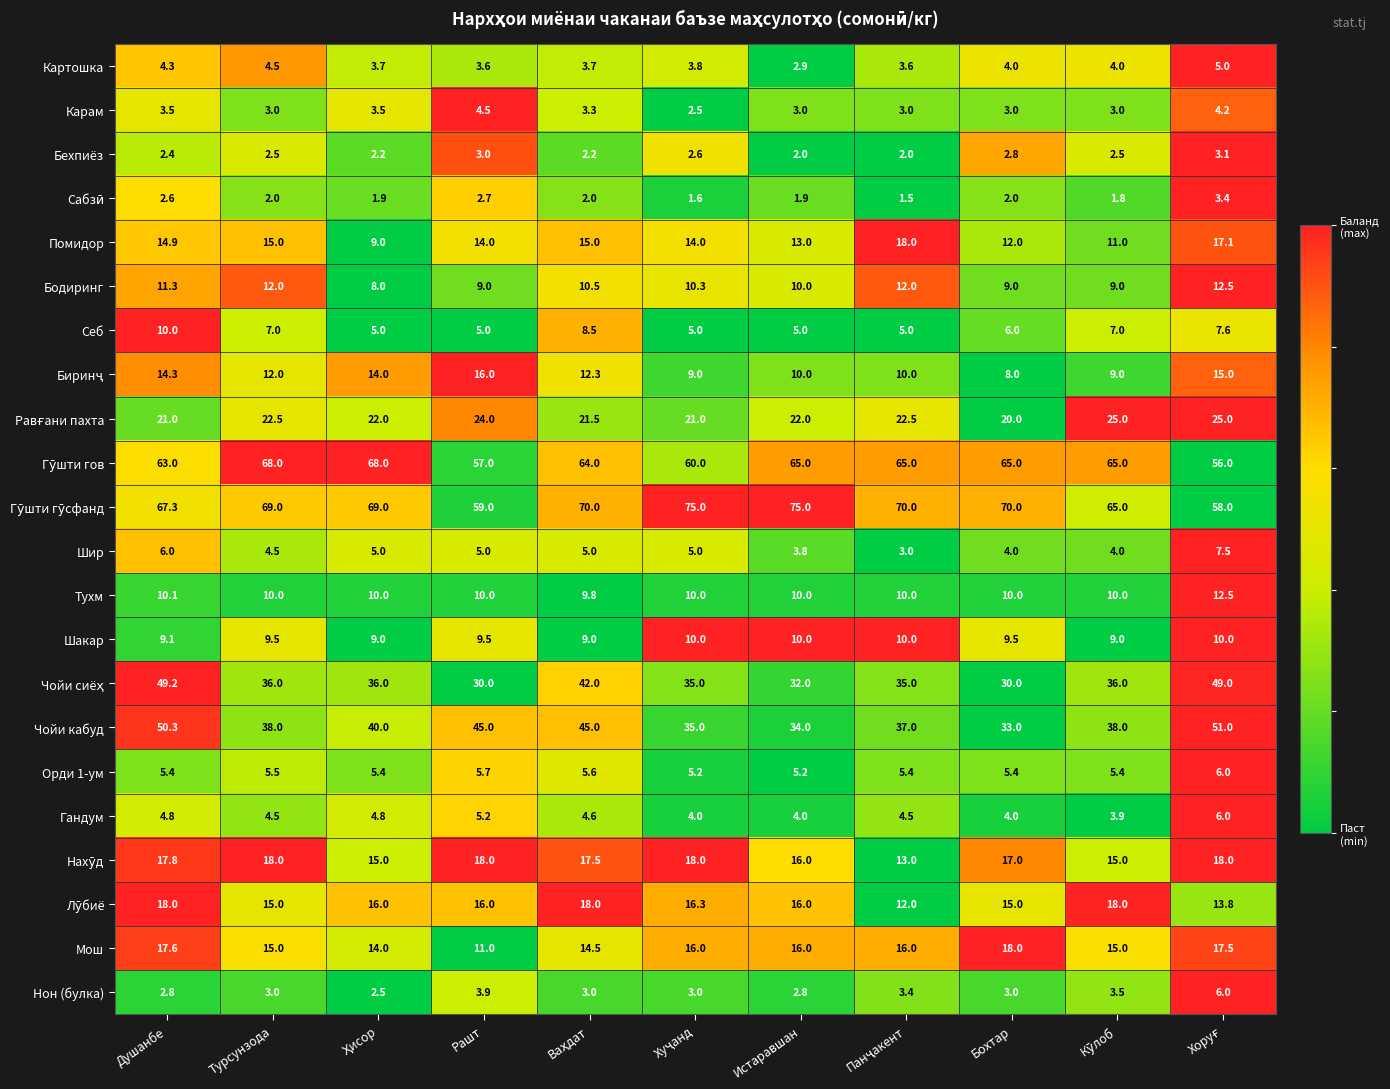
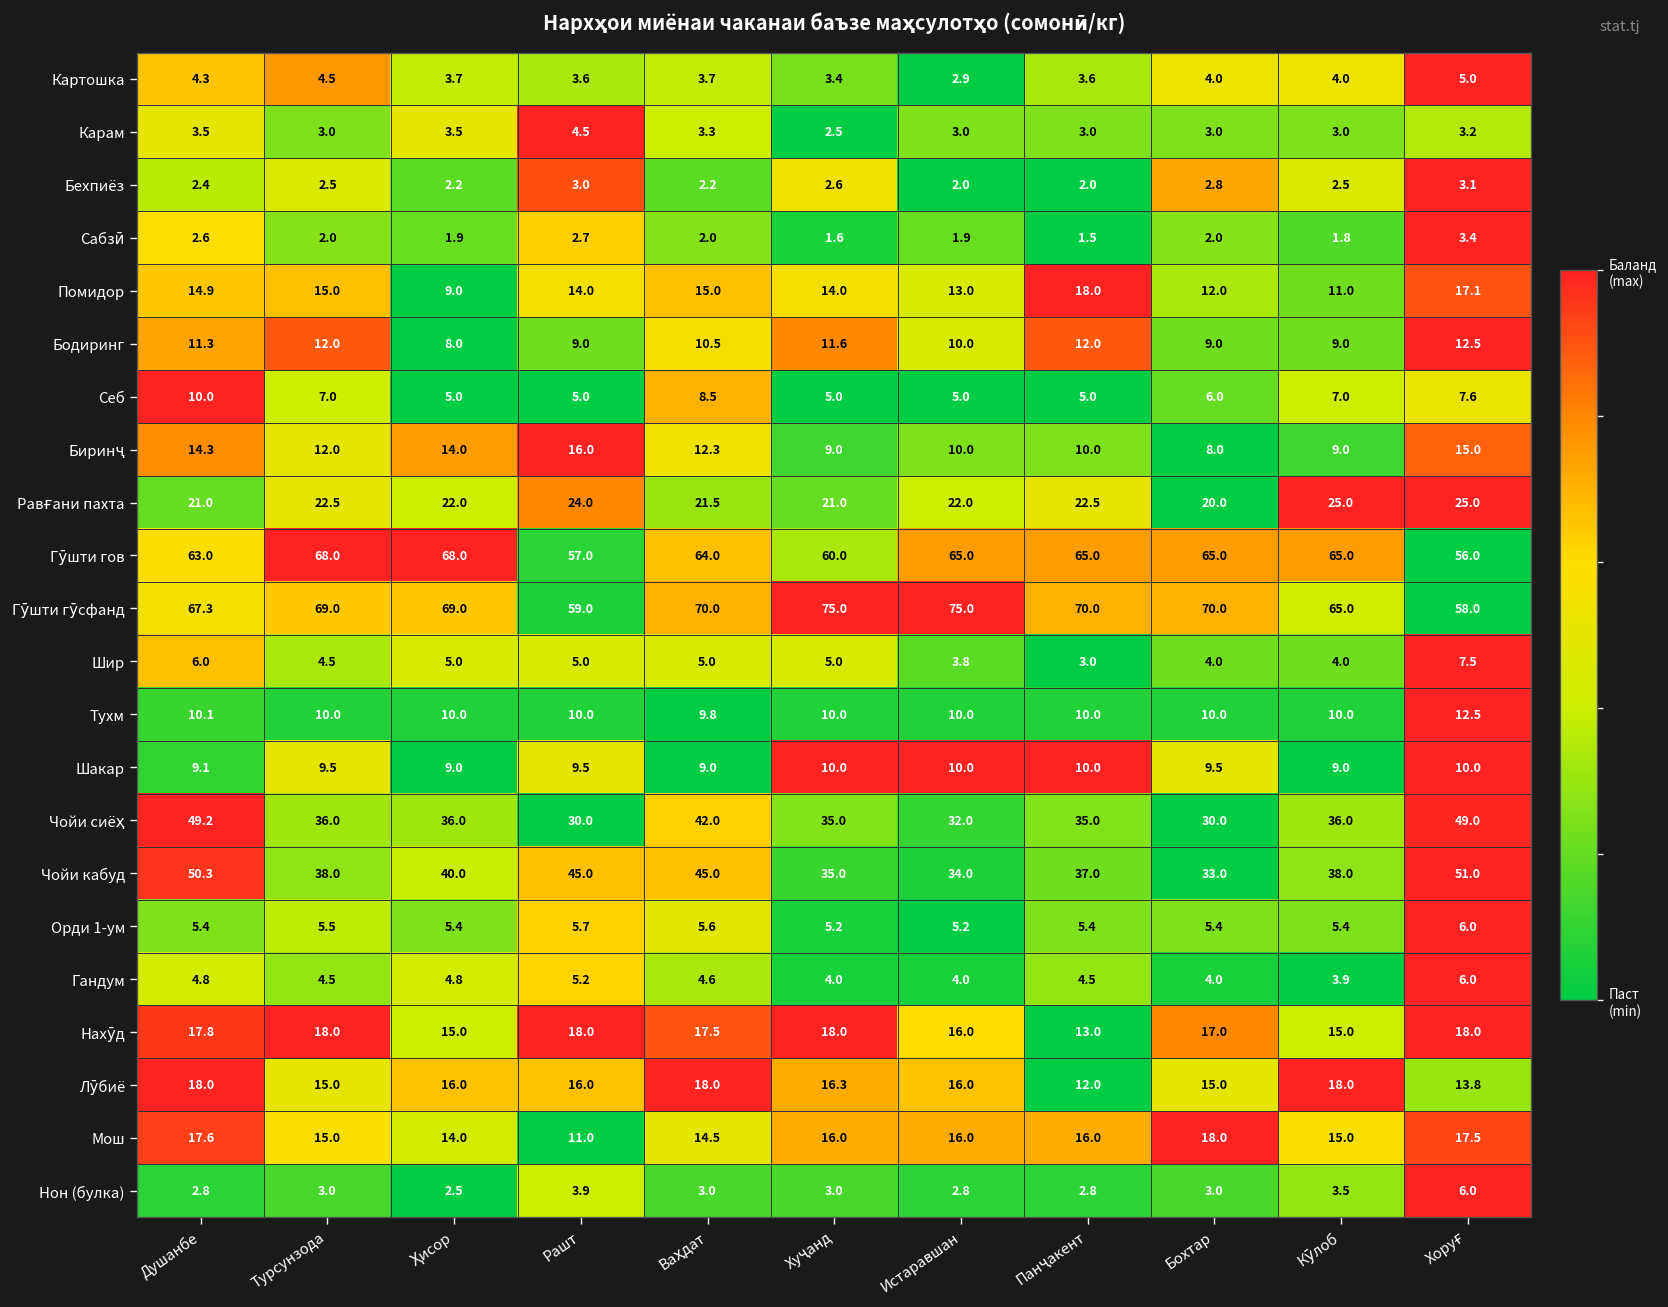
  {
    "Картошка": {
      "Душанбе": 4.3,
      "Турсунзода": 4.5,
      "Ҳисор": 3.7,
      "Рашт": 3.6,
      "Ваҳдат": 3.7,
-     "Хуҷанд": 3.8,
+     "Хуҷанд": 3.4,
      "Истаравшан": 2.9,
      "Панҷакент": 3.6,
      "Бохтар": 4.0,
      "Кӯлоб": 4.0,
      "Хоруғ": 5.0
    },
    "Карам": {
      "Душанбе": 3.5,
      "Турсунзода": 3.0,
      "Ҳисор": 3.5,
      "Рашт": 4.5,
      "Ваҳдат": 3.3,
      "Хуҷанд": 2.5,
      "Истаравшан": 3.0,
      "Панҷакент": 3.0,
      "Бохтар": 3.0,
      "Кӯлоб": 3.0,
-     "Хоруғ": 4.2
+     "Хоруғ": 3.2
    },
    "Бодиринг": {
      "Душанбе": 11.3,
      "Турсунзода": 12.0,
      "Ҳисор": 8.0,
      "Рашт": 9.0,
      "Ваҳдат": 10.5,
-     "Хуҷанд": 10.3,
+     "Хуҷанд": 11.6,
      "Истаравшан": 10.0,
      "Панҷакент": 12.0,
      "Бохтар": 9.0,
      "Кӯлоб": 9.0,
      "Хоруғ": 12.5
    },
    "Нон (булка)": {
      "Душанбе": 2.8,
      "Турсунзода": 3.0,
      "Ҳисор": 2.5,
      "Рашт": 3.9,
      "Ваҳдат": 3.0,
      "Хуҷанд": 3.0,
      "Истаравшан": 2.8,
-     "Панҷакент": 3.4,
+     "Панҷакент": 2.8,
      "Бохтар": 3.0,
      "Кӯлоб": 3.5,
      "Хоруғ": 6.0
    }
  }
